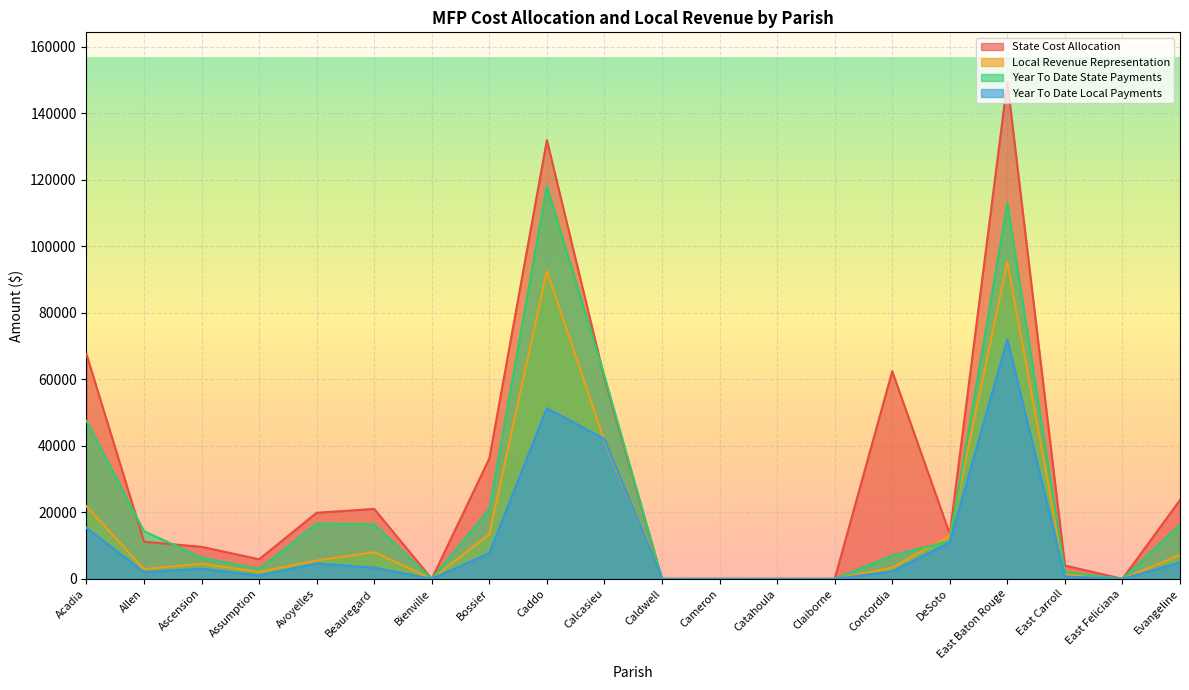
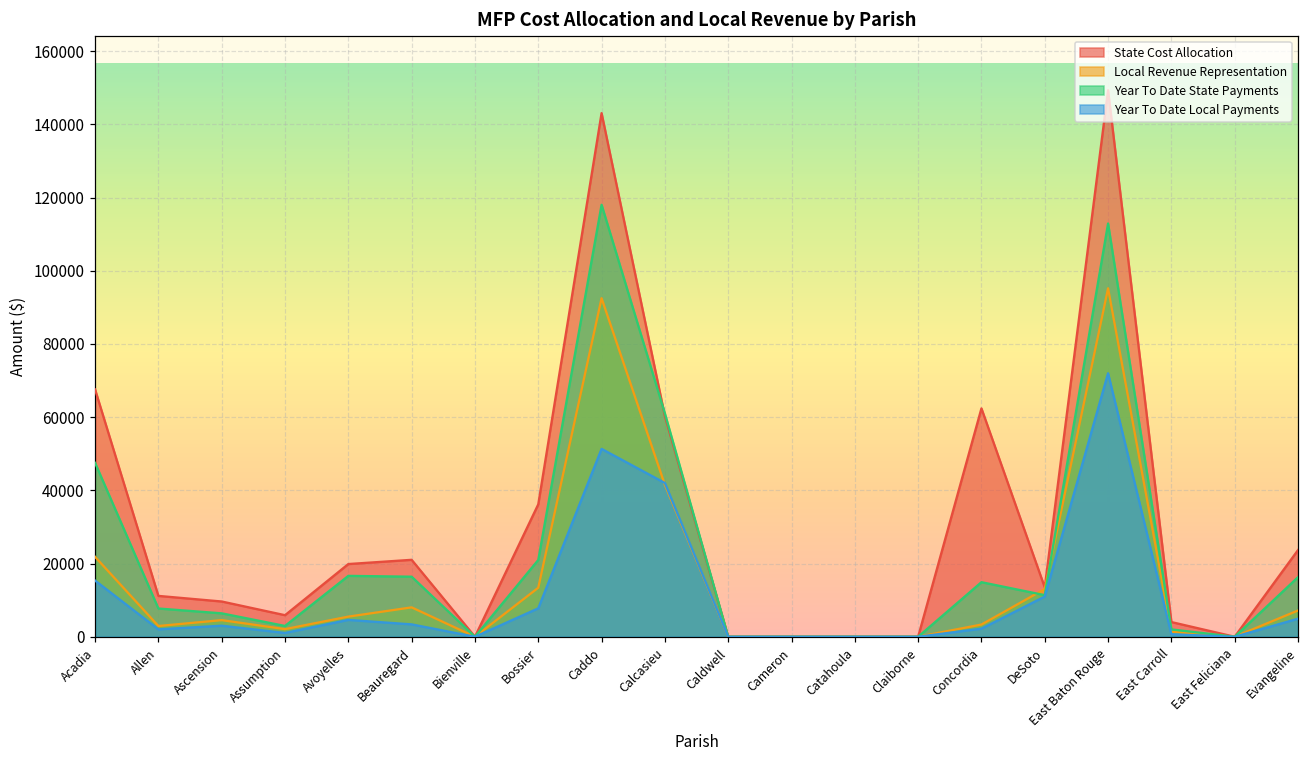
  {
    "State Cost Allocation": {
      "Acadia": 68000,
      "Allen": 11000,
      "Ascension": 10000,
      "Assumption": 6000,
      "Avoyelles": 20000,
      "Beauregard": 21000,
      "Bossier": 36000,
-     "Caddo": 132000,
+     "Caddo": 143000,
      "Calcasieu": 60000,
      "Concordia": 62000,
      "East Carroll": 4000,
      "Evangeline": 24000
    },
    "Local Revenue Representation": {
      "Acadia": 22000,
      "Allen": 3000,
      "Ascension": 5000,
      "Assumption": 2000,
      "Avoyelles": 6000,
      "Beauregard": 8000,
      "Bossier": 13000,
      "Caddo": 93000,
      "Concordia": 3000,
      "East Baton Rouge": 95000,
      "Evangeline": 7000
    },
    "Year To Date State Payments": {
      "Acadia": 48000,
-     "Allen": 14000,
+     "Allen": 8000,
      "Ascension": 6000,
      "Assumption": 3000,
      "Avoyelles": 17000,
      "Beauregard": 16000,
      "Bossier": 21000,
      "Caddo": 118000,
      "Calcasieu": 61000,
-     "Concordia": 7000,
+     "Concordia": 15000,
      "East Baton Rouge": 113000,
      "Evangeline": 16000
    },
    "Year To Date Local Payments": {
      "Acadia": 15000,
      "Allen": 2000,
      "Ascension": 3000,
      "Assumption": 1000,
      "Avoyelles": 5000,
      "Beauregard": 3000,
      "Bossier": 8000,
      "Caddo": 51000,
      "Concordia": 2000,
      "East Baton Rouge": 72000,
      "Evangeline": 5000
    }
  }
